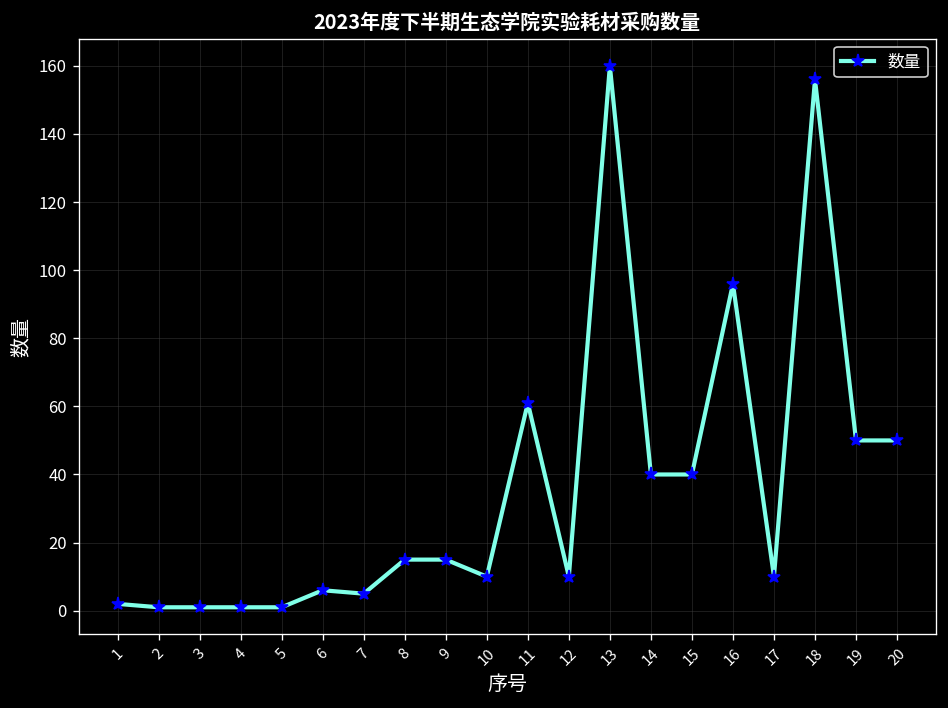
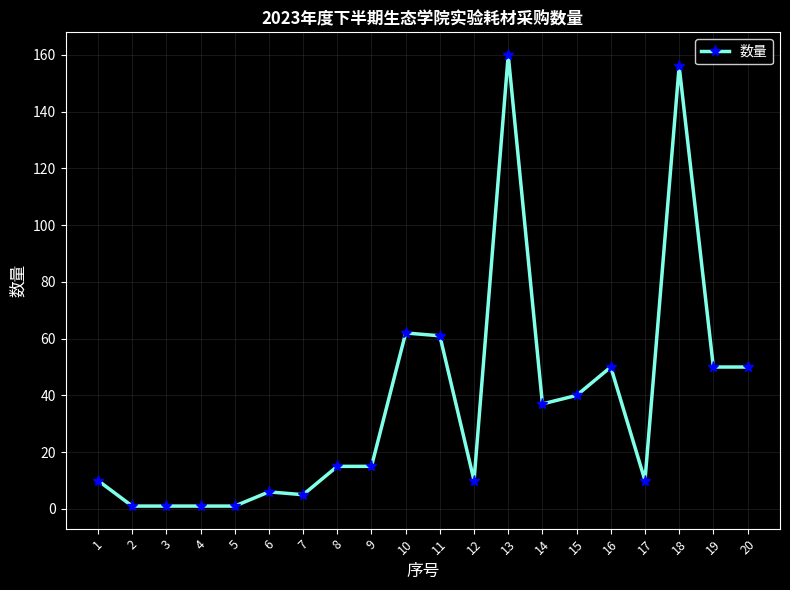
  {
-   "1": 2,
+   "1": 10,
    "2": 1,
    "3": 1,
    "4": 1,
    "5": 1,
    "6": 6,
    "7": 5,
    "8": 15,
    "9": 15,
-   "10": 10,
+   "10": 62,
    "11": 61,
    "12": 10,
    "13": 160,
-   "14": 40,
+   "14": 37,
    "15": 40,
-   "16": 96,
+   "16": 50,
    "17": 10,
    "18": 156,
    "19": 50,
    "20": 50
  }
